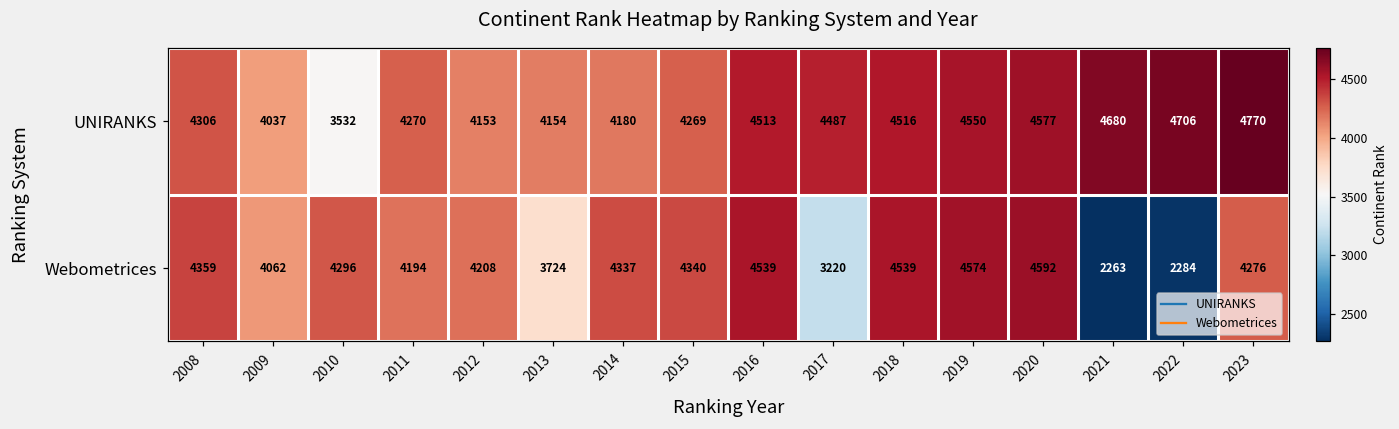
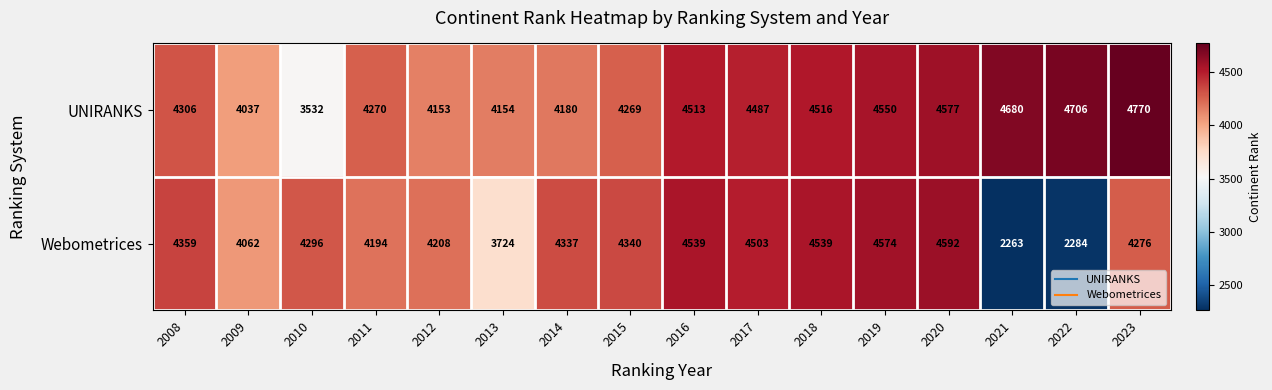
  {
    "UNIRANKS": {
      "2008": 4306,
      "2009": 4037,
      "2010": 3532,
      "2011": 4270,
      "2012": 4153,
      "2013": 4154,
      "2014": 4180,
      "2015": 4269,
      "2016": 4513,
      "2017": 4487,
      "2018": 4516,
      "2019": 4550,
      "2020": 4577,
      "2021": 4680,
      "2022": 4706,
      "2023": 4770
    },
    "Webometrices": {
      "2008": 4359,
      "2009": 4062,
      "2010": 4296,
      "2011": 4194,
      "2012": 4208,
      "2013": 3724,
      "2014": 4337,
      "2015": 4340,
      "2016": 4539,
-     "2017": 3220,
+     "2017": 4503,
      "2018": 4539,
      "2019": 4574,
      "2020": 4592,
      "2021": 2263,
      "2022": 2284,
      "2023": 4276
    }
  }
